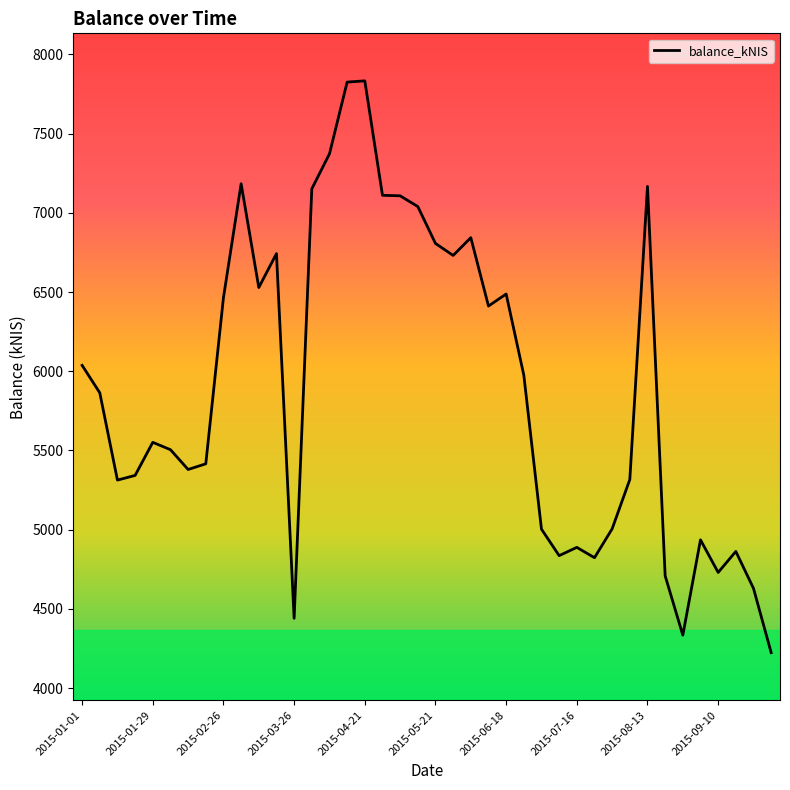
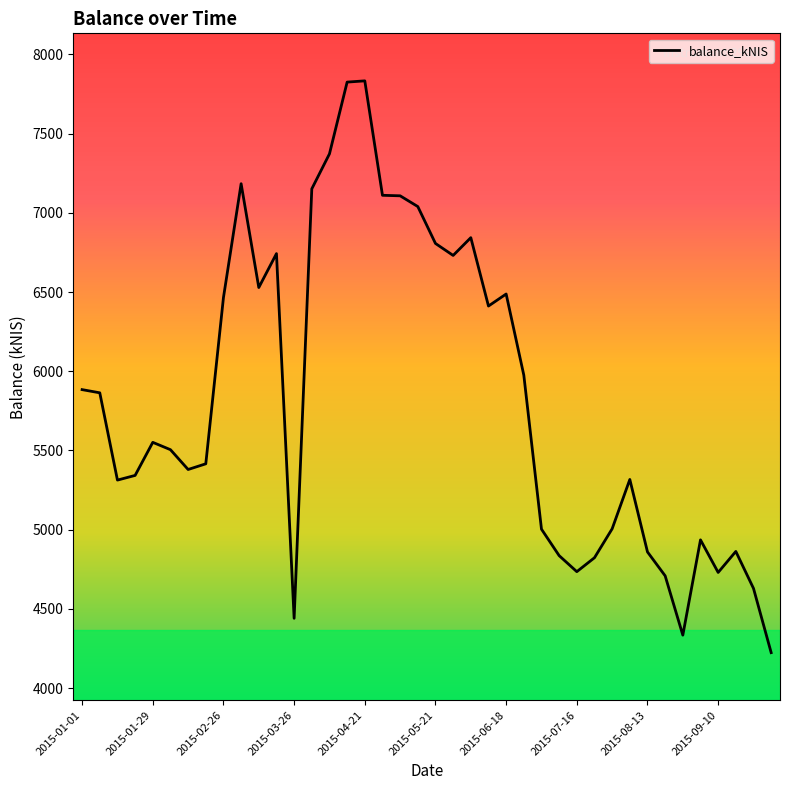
  {
-   "2015-01-01": 6040,
+   "2015-01-01": 5880,
    "2015-01-29": 5550,
    "2015-02-26": 6470,
    "2015-03-26": 4440,
    "2015-04-21": 7830,
    "2015-05-21": 6810,
    "2015-06-18": 6490,
-   "2015-07-16": 4890,
-   "2015-08-13": 7170,
+   "2015-07-16": 4730,
+   "2015-08-13": 4860,
    "2015-09-10": 4730
  }
